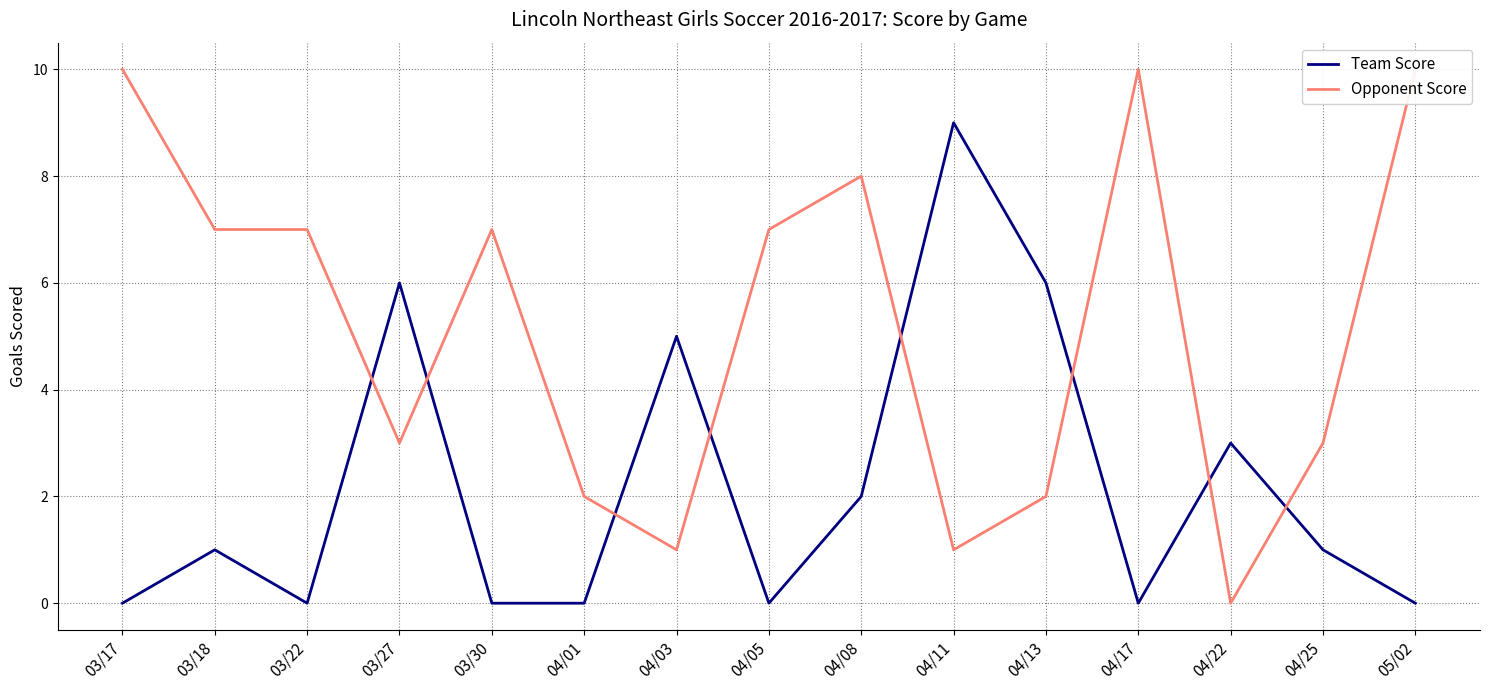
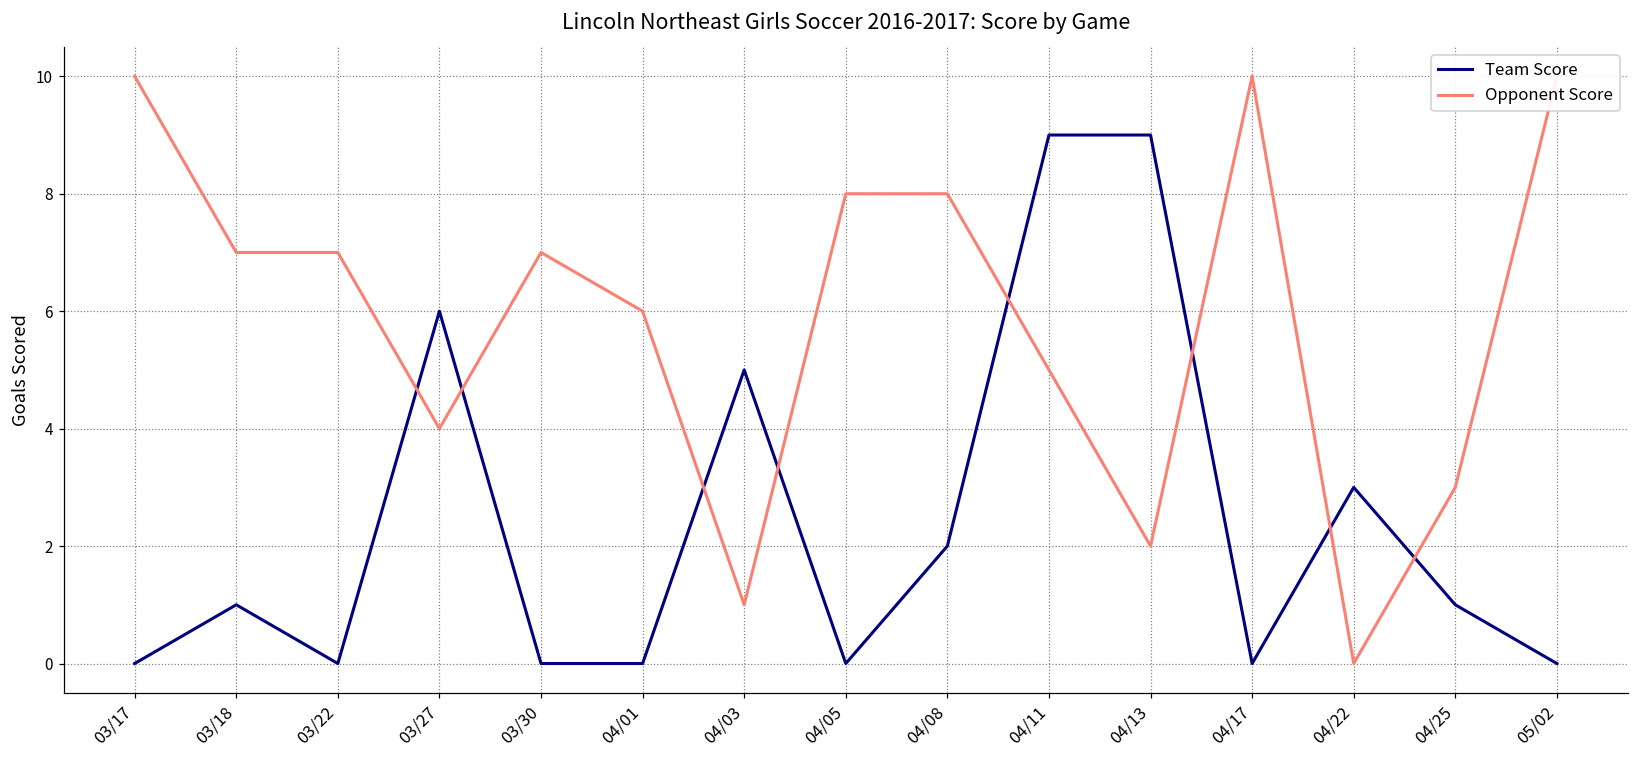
  {
    "Team Score": {
      "03/17": 0,
      "03/18": 1,
      "03/22": 0,
      "03/27": 6,
      "03/30": 0,
      "04/01": 0,
      "04/03": 5,
      "04/05": 0,
      "04/08": 2,
      "04/11": 9,
-     "04/13": 6,
+     "04/13": 9,
      "04/17": 0,
      "04/22": 3,
      "04/25": 1,
      "05/02": 0
    },
    "Opponent Score": {
      "03/17": 10,
      "03/18": 7,
      "03/22": 7,
-     "03/27": 3,
+     "03/27": 4,
      "03/30": 7,
-     "04/01": 2,
+     "04/01": 6,
      "04/03": 1,
-     "04/05": 7,
+     "04/05": 8,
      "04/08": 8,
-     "04/11": 1,
+     "04/11": 5,
      "04/13": 2,
      "04/17": 10,
      "04/22": 0,
      "04/25": 3
    }
  }
